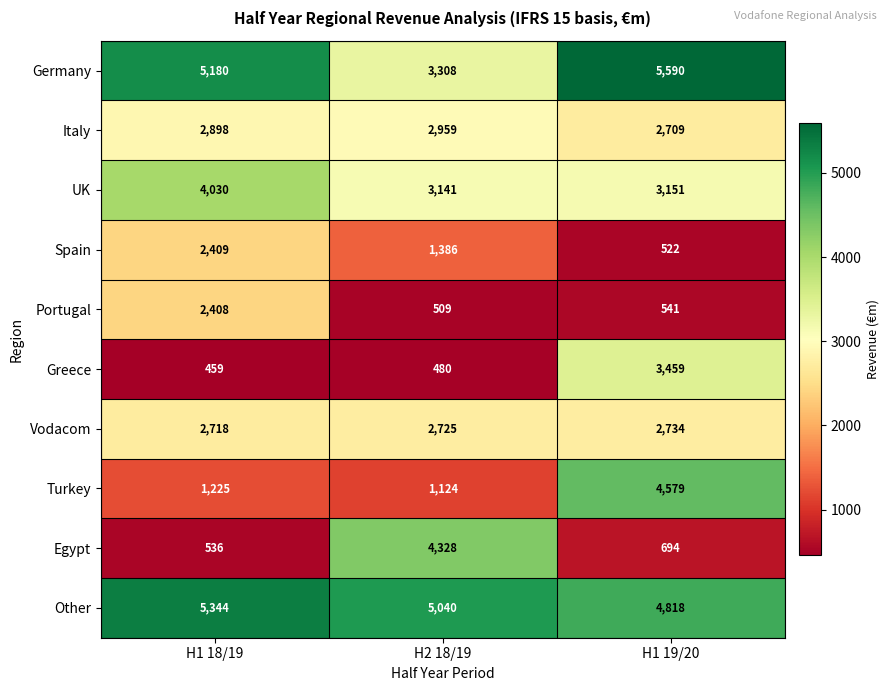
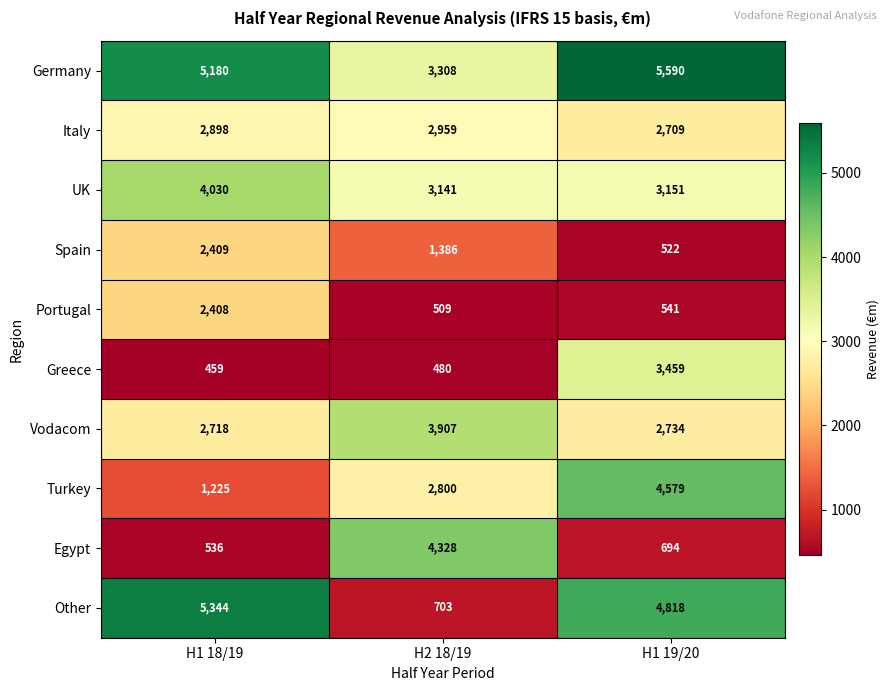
  {
    "Germany": {
      "H1 18/19": "5,180",
      "H2 18/19": "3,308",
      "H1 19/20": "5,590"
    },
    "Italy": {
      "H1 18/19": "2,898",
      "H2 18/19": "2,959",
      "H1 19/20": "2,709"
    },
    "UK": {
      "H1 18/19": "4,030",
      "H2 18/19": "3,141",
      "H1 19/20": "3,151"
    },
    "Spain": {
      "H1 18/19": "2,409",
      "H2 18/19": "1,386",
      "H1 19/20": "522"
    },
    "Portugal": {
      "H1 18/19": "2,408",
      "H2 18/19": "509",
      "H1 19/20": "541"
    },
    "Greece": {
      "H1 18/19": "459",
      "H2 18/19": "480",
      "H1 19/20": "3,459"
    },
    "Vodacom": {
      "H1 18/19": "2,718",
-     "H2 18/19": "2,725",
+     "H2 18/19": "3,907",
      "H1 19/20": "2,734"
    },
    "Turkey": {
      "H1 18/19": "1,225",
-     "H2 18/19": "1,124",
+     "H2 18/19": "2,800",
      "H1 19/20": "4,579"
    },
    "Egypt": {
      "H1 18/19": "536",
      "H2 18/19": "4,328",
      "H1 19/20": "694"
    },
    "Other": {
      "H1 18/19": "5,344",
-     "H2 18/19": "5,040",
+     "H2 18/19": "703",
      "H1 19/20": "4,818"
    }
  }
